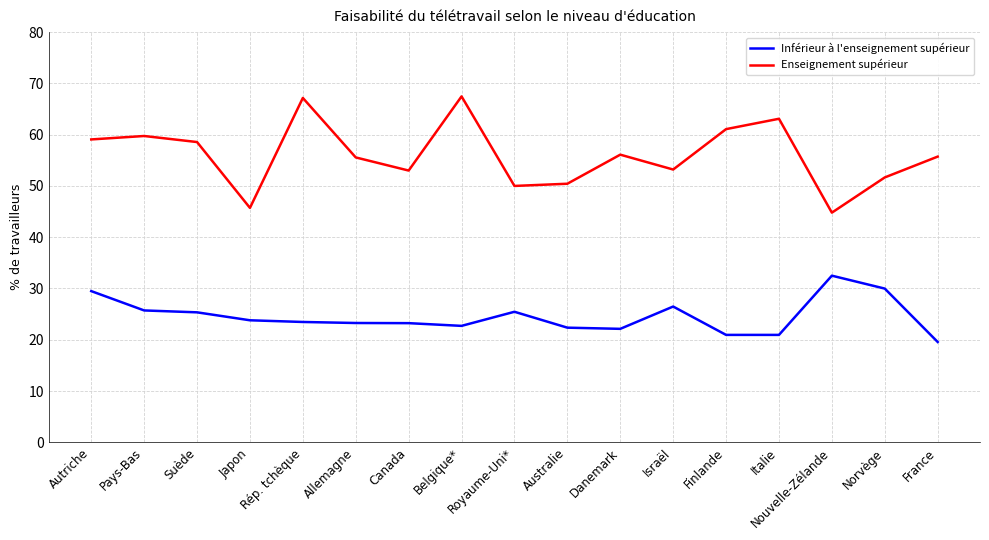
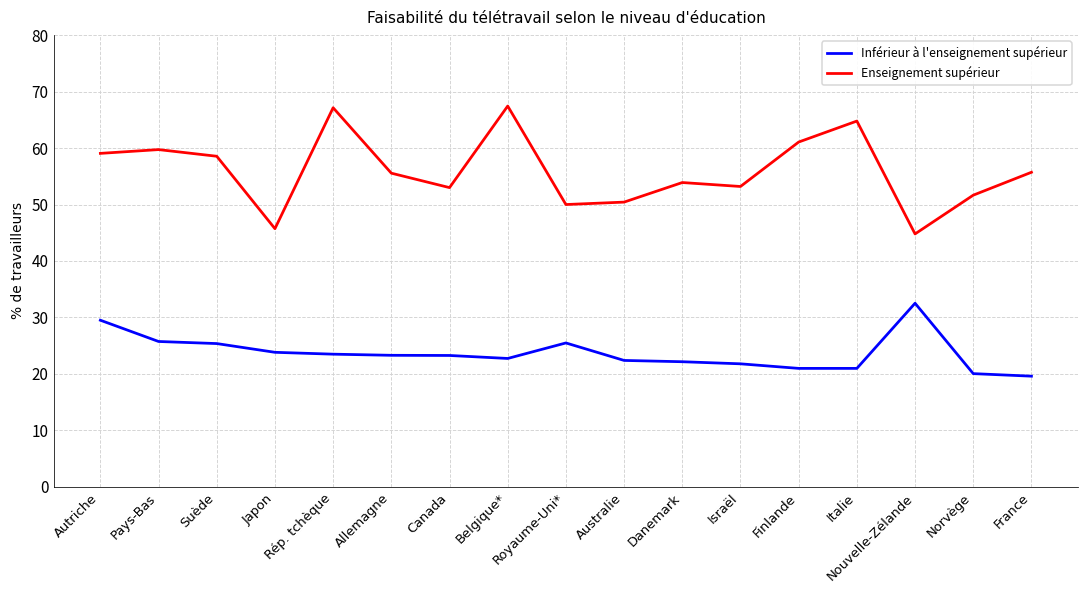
  {
    "Inférieur à l'enseignement supérieur": {
      "Autriche": 29,
      "Pays-Bas": 26,
      "Suède": 25,
      "Japon": 24,
      "Rép. tchèque": 23,
      "Allemagne": 23,
      "Canada": 23,
      "Belgique*": 23,
      "Royaume-Uni*": 25,
      "Australie": 22,
      "Danemark": 22,
-     "Israël": 26,
+     "Israël": 22,
      "Finlande": 21,
      "Italie": 21,
      "Nouvelle-Zélande": 33,
-     "Norvège": 30,
+     "Norvège": 20,
      "France": 20
    },
    "Enseignement supérieur": {
      "Autriche": 59,
      "Pays-Bas": 60,
      "Suède": 59,
      "Japon": 46,
      "Rép. tchèque": 67,
      "Allemagne": 56,
      "Canada": 53,
      "Belgique*": 67,
      "Royaume-Uni*": 50,
      "Australie": 50,
-     "Danemark": 56,
+     "Danemark": 54,
      "Israël": 53,
      "Finlande": 61,
-     "Italie": 63,
+     "Italie": 65,
      "Nouvelle-Zélande": 45,
      "Norvège": 52,
      "France": 56
    }
  }
